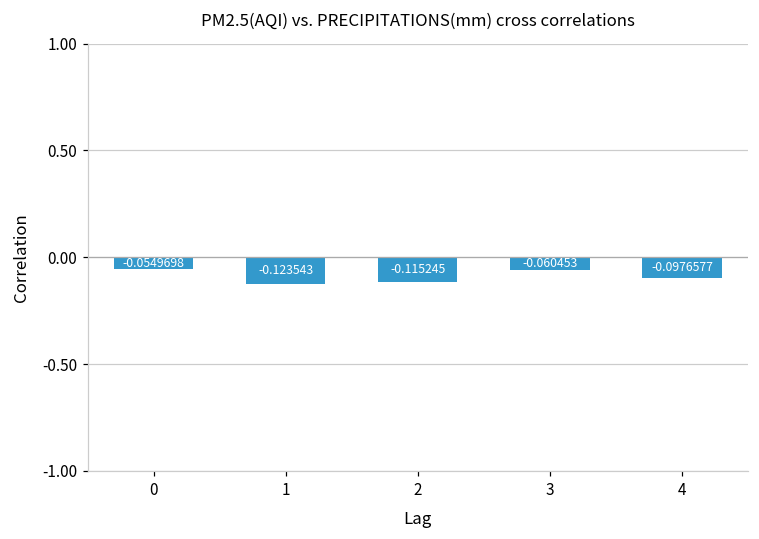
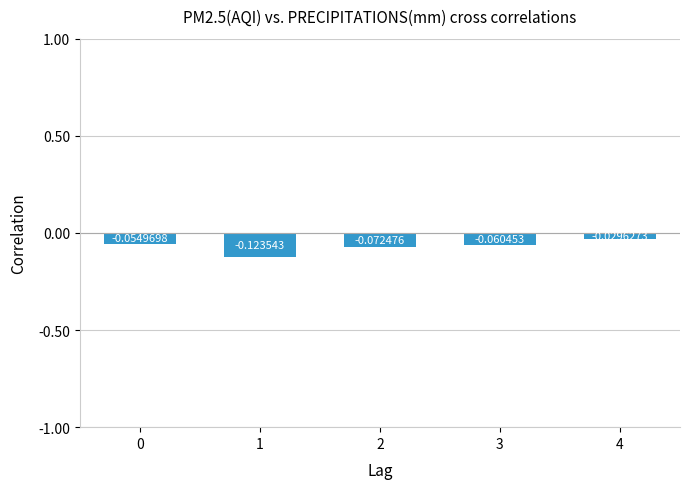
  {
    "0": -0.0549698,
    "1": -0.123543,
-   "2": -0.115245,
+   "2": -0.072476,
    "3": -0.060453,
-   "4": -0.0976577
+   "4": -0.0296273
  }
